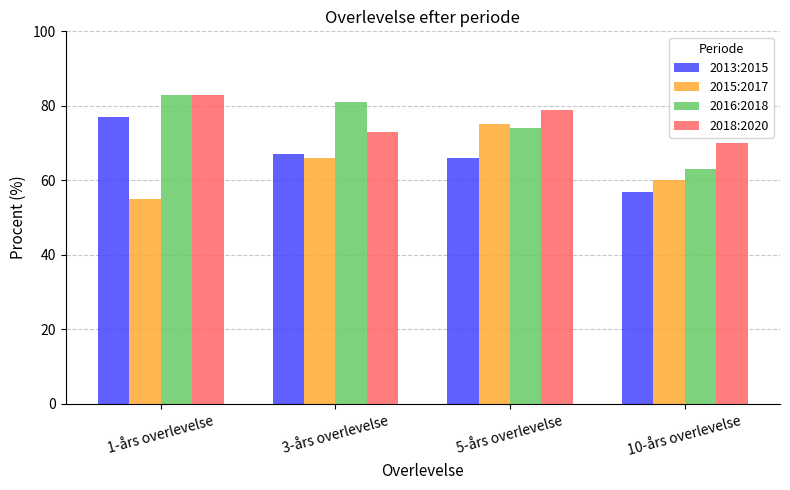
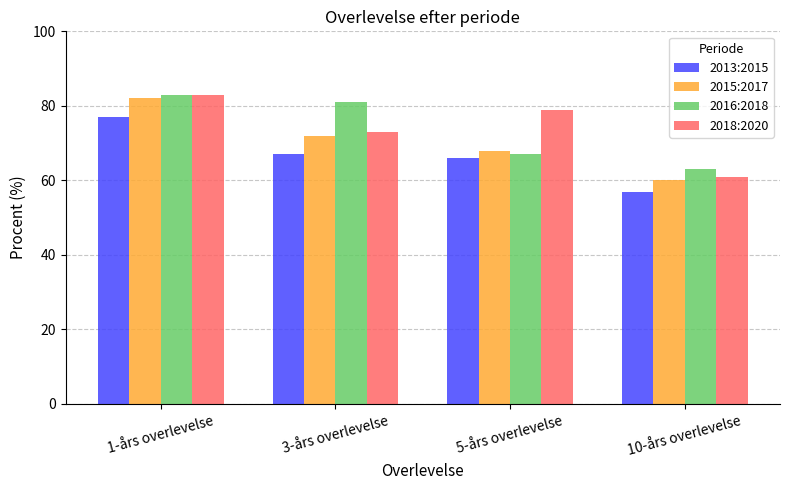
  {
    "2013:2015": {
      "1-års overlevelse": 77,
      "3-års overlevelse": 67,
      "5-års overlevelse": 66,
      "10-års overlevelse": 57
    },
    "2015:2017": {
-     "1-års overlevelse": 55,
-     "3-års overlevelse": 66,
-     "5-års overlevelse": 75,
+     "1-års overlevelse": 82,
+     "3-års overlevelse": 72,
+     "5-års overlevelse": 68,
      "10-års overlevelse": 60
    },
    "2016:2018": {
      "1-års overlevelse": 83,
      "3-års overlevelse": 81,
-     "5-års overlevelse": 74,
+     "5-års overlevelse": 67,
      "10-års overlevelse": 63
    },
    "2018:2020": {
      "1-års overlevelse": 83,
      "3-års overlevelse": 73,
      "5-års overlevelse": 79,
-     "10-års overlevelse": 70
+     "10-års overlevelse": 61
    }
  }
